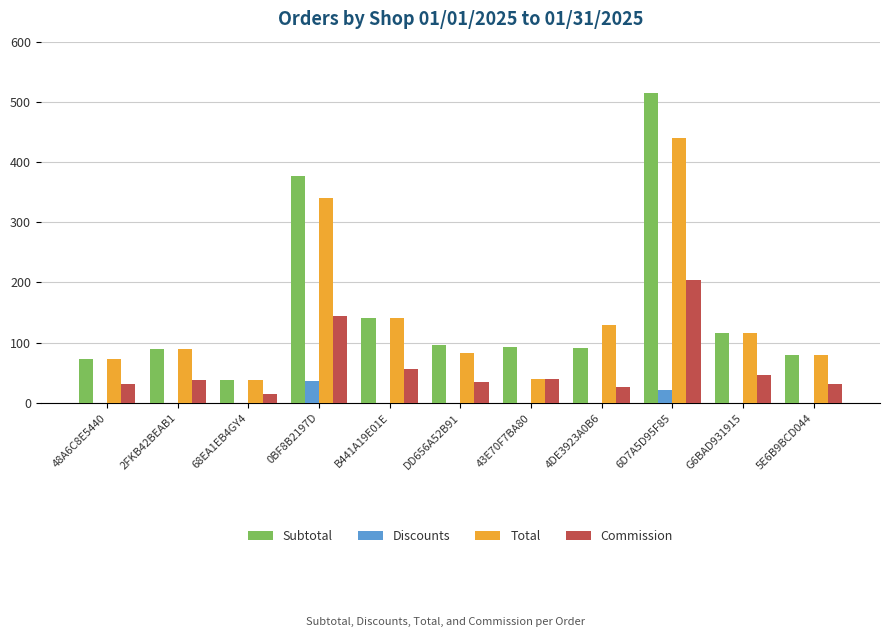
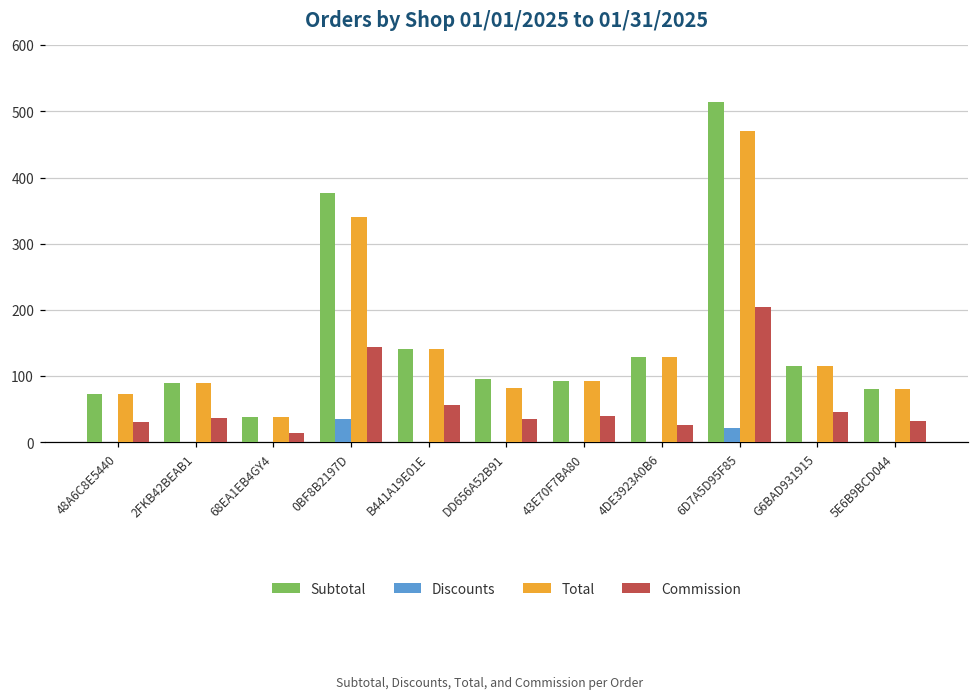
  {
    "Subtotal": {
      "48A6C8E5440": 70,
      "2FKB42BEAB1": 90,
      "68EA1EB4GY4": 40,
      "0BF8B2197D": 380,
      "B441A19E01E": 140,
      "DD656A52B91": 100,
      "43E70F7BA80": 90,
-     "4DE3923A0B6": 90,
+     "4DE3923A0B6": 130,
      "6D7A5D95F85": 510,
      "G6BAD931915": 120,
      "5E6B9BCD044": 80
    },
    "Discounts": {
      "48A6C8E5440": 0,
      "2FKB42BEAB1": 0,
      "68EA1EB4GY4": 0,
      "0BF8B2197D": 40,
      "B441A19E01E": 0,
      "DD656A52B91": 0,
      "43E70F7BA80": 0,
      "4DE3923A0B6": 0,
      "6D7A5D95F85": 20,
      "G6BAD931915": 0,
      "5E6B9BCD044": 0
    },
    "Total": {
      "48A6C8E5440": 70,
      "2FKB42BEAB1": 90,
      "68EA1EB4GY4": 40,
      "0BF8B2197D": 340,
      "B441A19E01E": 140,
      "DD656A52B91": 80,
-     "43E70F7BA80": 40,
+     "43E70F7BA80": 90,
      "4DE3923A0B6": 130,
-     "6D7A5D95F85": 440,
+     "6D7A5D95F85": 470,
      "G6BAD931915": 120,
      "5E6B9BCD044": 80
    },
    "Commission": {
      "48A6C8E5440": 30,
      "2FKB42BEAB1": 40,
      "68EA1EB4GY4": 10,
      "0BF8B2197D": 140,
      "B441A19E01E": 60,
      "DD656A52B91": 30,
      "43E70F7BA80": 40,
      "4DE3923A0B6": 30,
      "6D7A5D95F85": 200,
      "G6BAD931915": 50,
      "5E6B9BCD044": 30
    }
  }
